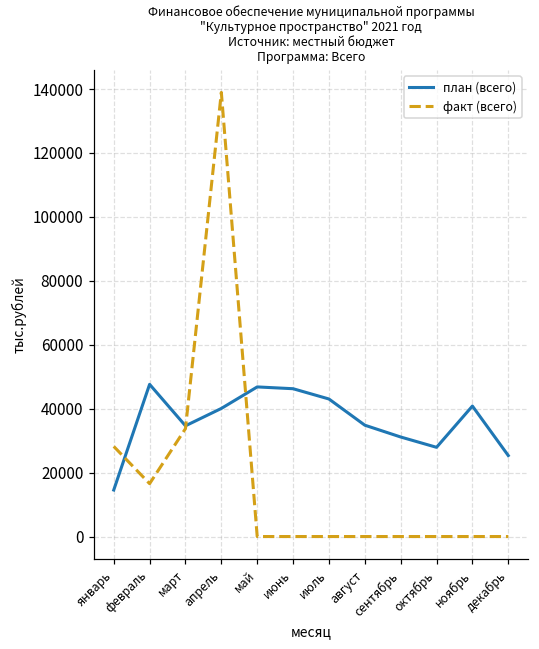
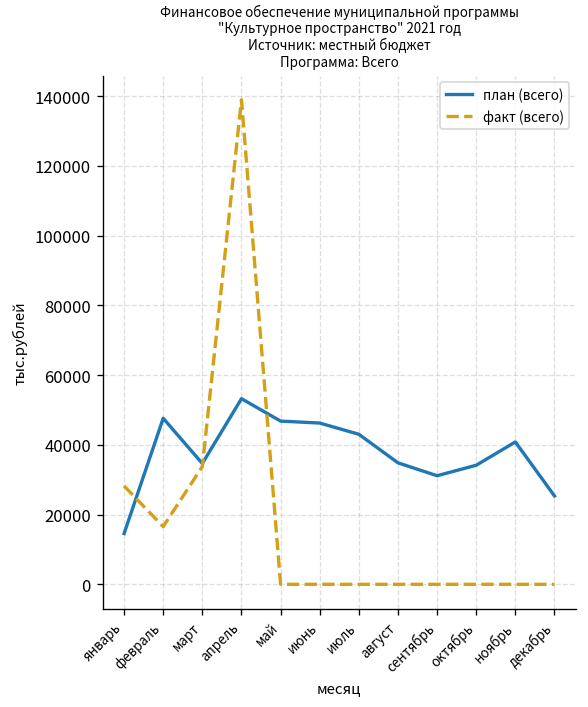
  {
    "план (всего)": {
      "январь": 15000,
      "февраль": 48000,
      "март": 35000,
-     "апрель": 40000,
+     "апрель": 53000,
      "май": 47000,
      "июнь": 46000,
      "июль": 43000,
      "август": 35000,
      "сентябрь": 31000,
-     "октябрь": 28000,
+     "октябрь": 34000,
      "ноябрь": 41000,
      "декабрь": 25000
    },
    "факт (всего)": {
      "январь": 28000,
      "февраль": 17000,
      "март": 34000,
      "апрель": 139000,
      "май": 0,
      "июнь": 0,
      "июль": 0,
      "август": 0,
      "сентябрь": 0,
      "октябрь": 0,
      "ноябрь": 0,
      "декабрь": 0
    }
  }
